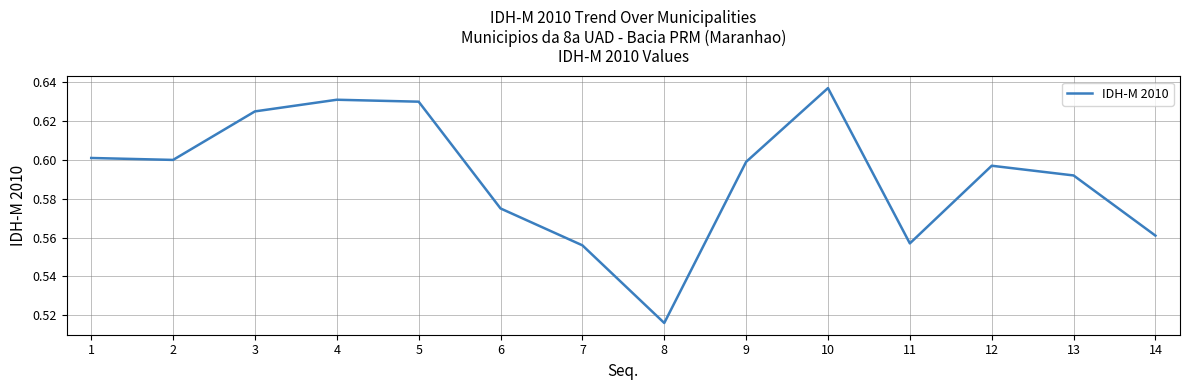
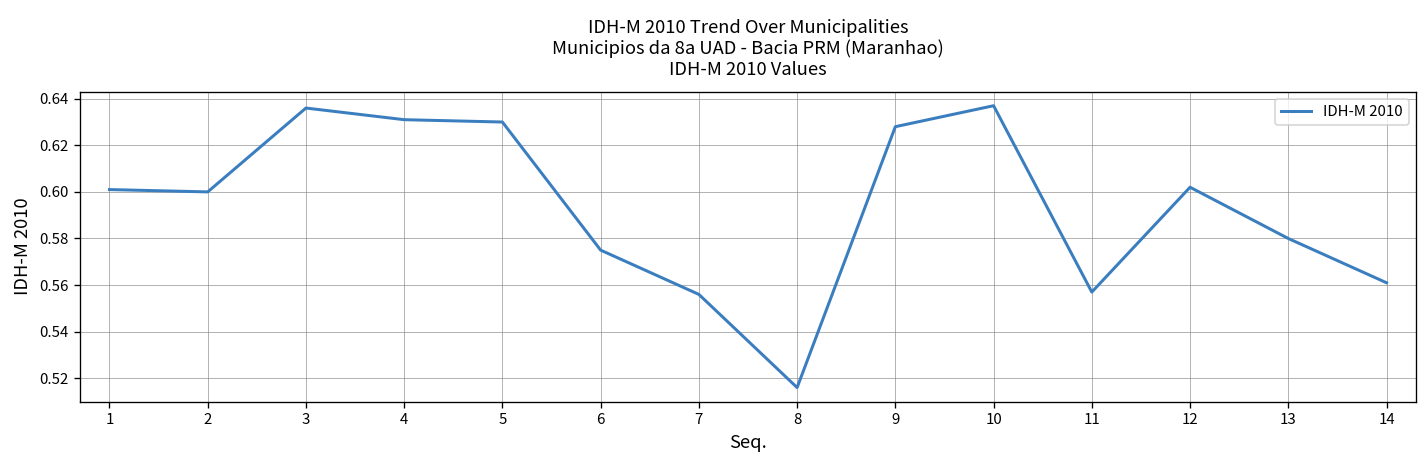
  {
    "1": 0.601,
    "2": 0.600,
-   "3": 0.625,
+   "3": 0.636,
    "4": 0.631,
    "5": 0.630,
    "6": 0.575,
    "7": 0.556,
    "8": 0.516,
-   "9": 0.599,
+   "9": 0.628,
    "10": 0.637,
    "11": 0.557,
-   "12": 0.597,
-   "13": 0.592,
+   "12": 0.602,
+   "13": 0.580,
    "14": 0.561
  }
